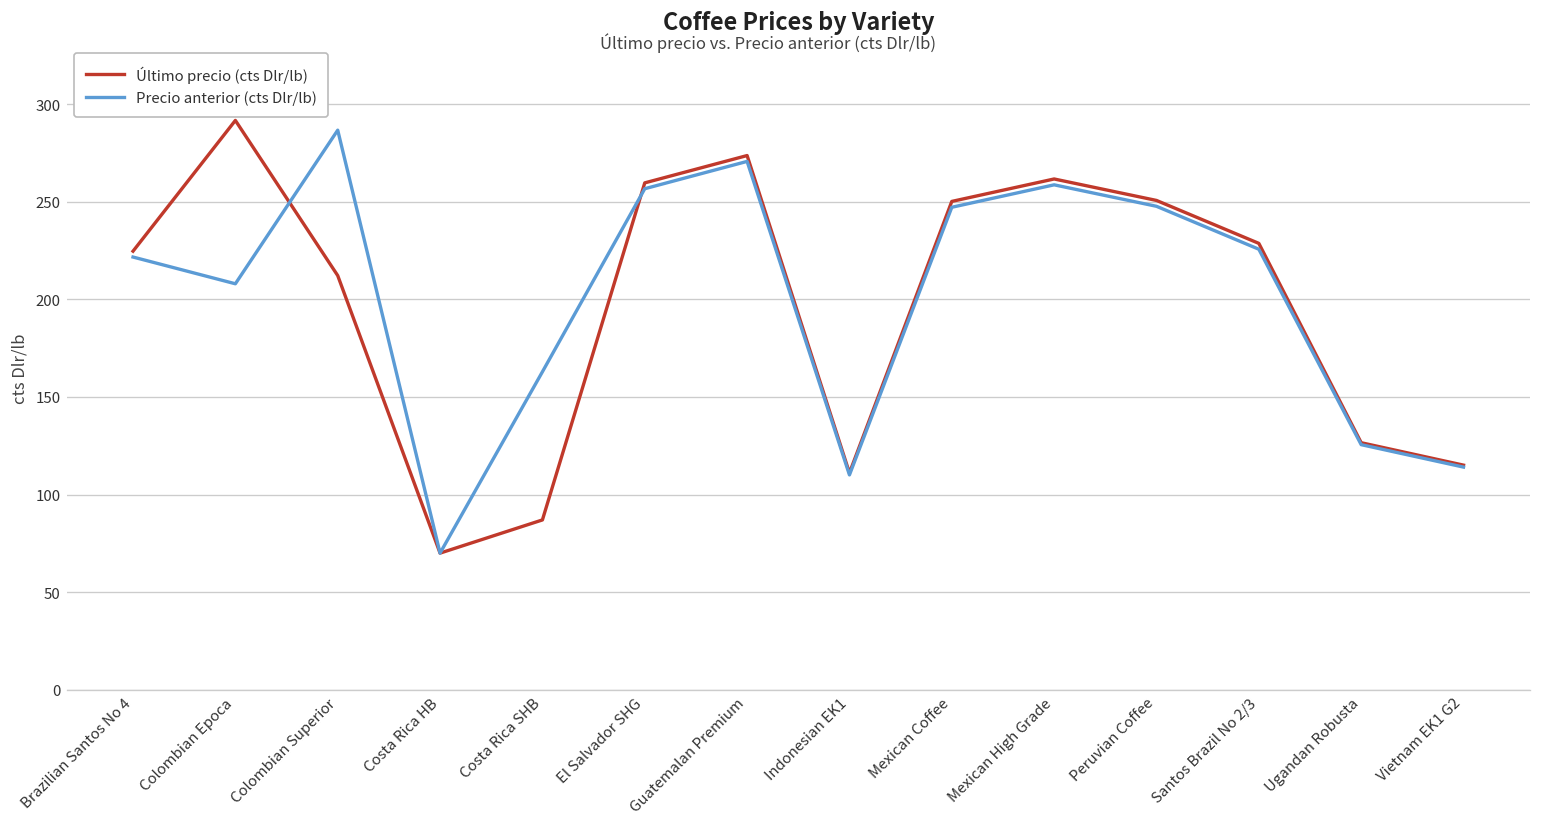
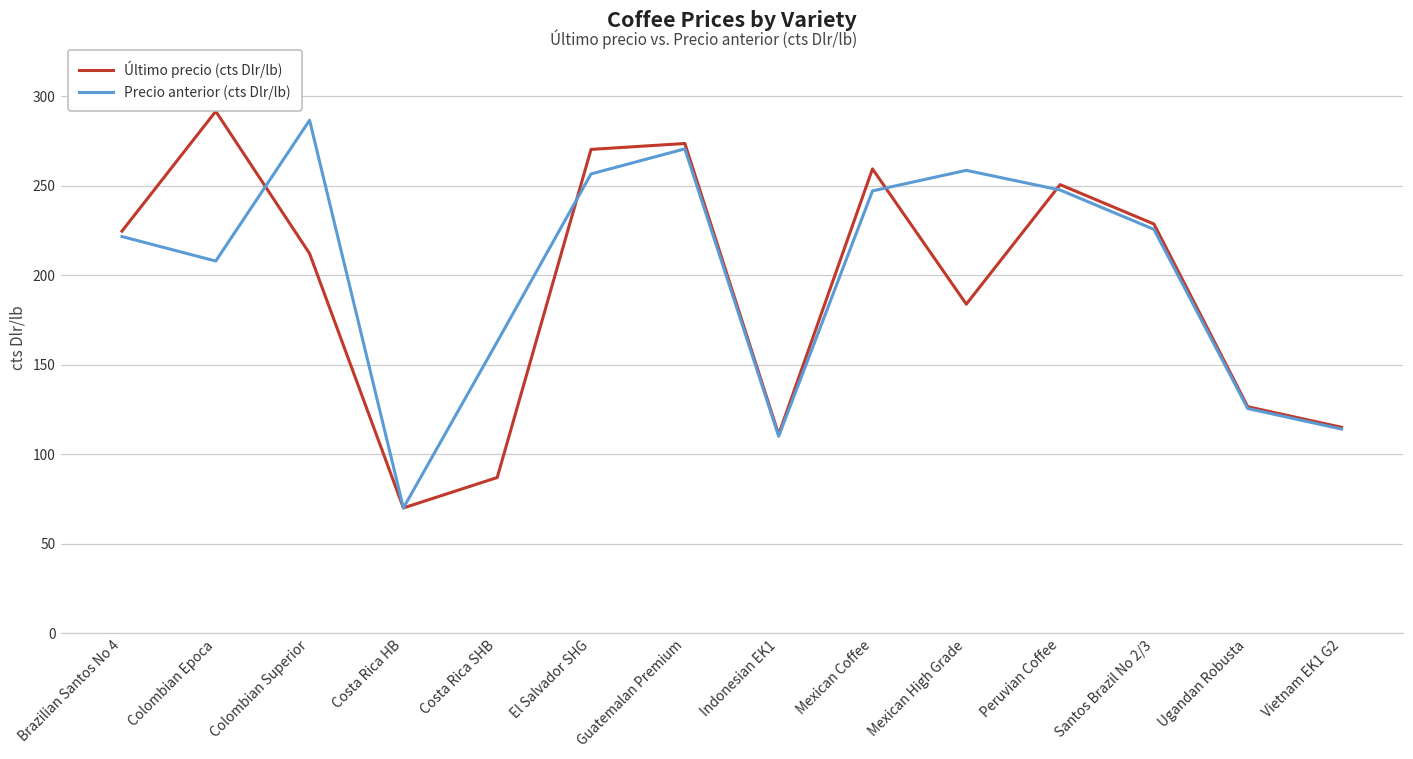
  {
    "Último precio (cts Dlr/lb)": {
      "Brazilian Santos No 4": 225,
      "Colombian Epoca": 292,
      "Colombian Superior": 212,
      "Costa Rica SHB": 87,
-     "El Salvador SHG": 260,
+     "El Salvador SHG": 270,
      "Guatemalan Premium": 274,
-     "Mexican Coffee": 250,
-     "Mexican High Grade": 262,
+     "Mexican Coffee": 260,
+     "Mexican High Grade": 184,
      "Peruvian Coffee": 251,
      "Santos Brazil No 2/3": 229
    },
    "Precio anterior (cts Dlr/lb)": {
      "Brazilian Santos No 4": 222,
      "Colombian Epoca": 208,
      "Colombian Superior": 287,
      "Costa Rica SHB": 163,
      "El Salvador SHG": 257,
      "Guatemalan Premium": 271,
      "Mexican Coffee": 247,
      "Mexican High Grade": 259,
      "Peruvian Coffee": 248,
      "Santos Brazil No 2/3": 226
    }
  }
